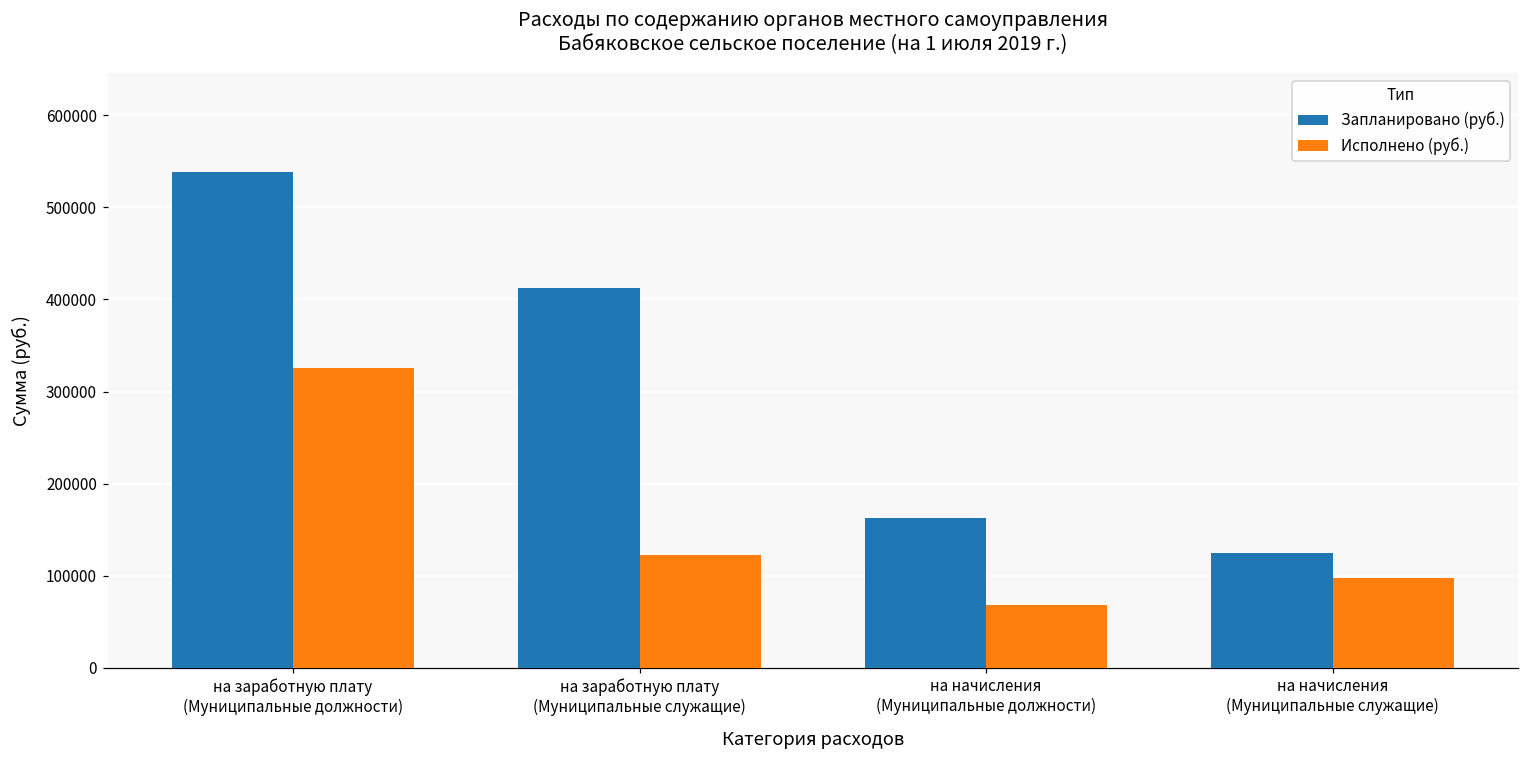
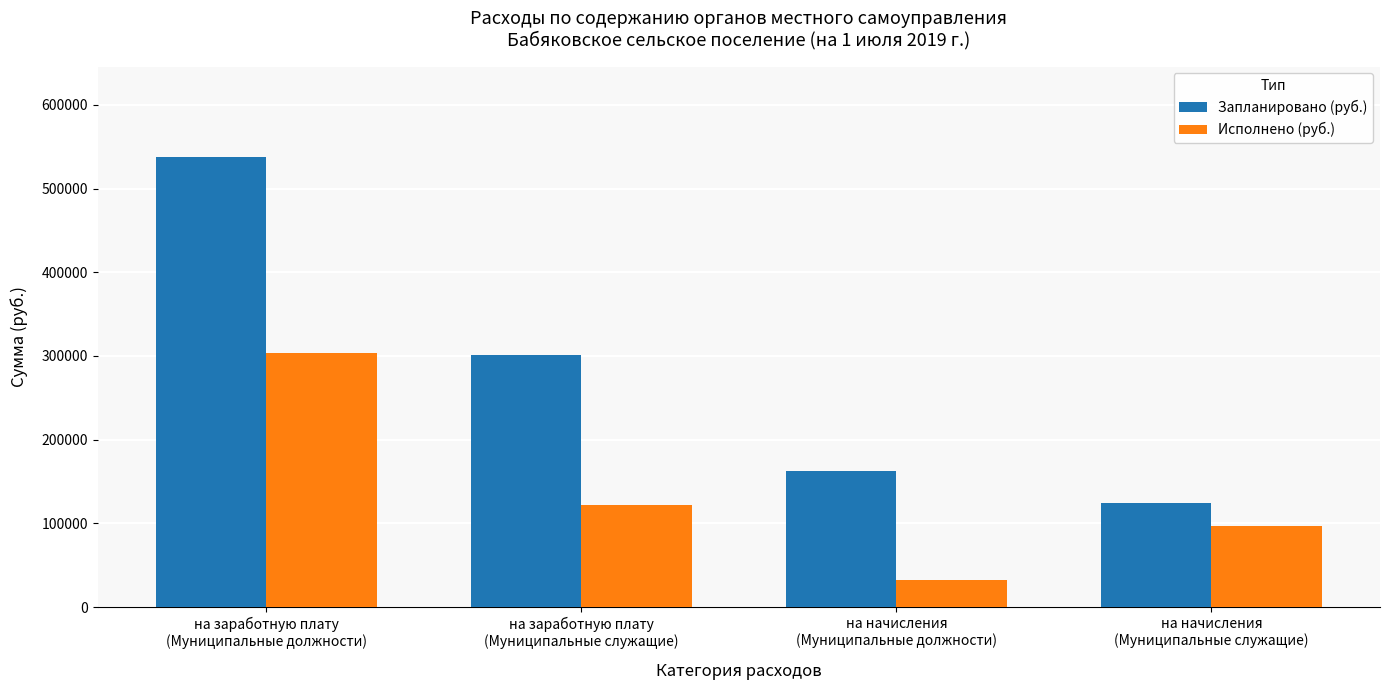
  {
    "Запланировано (руб.)": {
      "на заработную плату (Муниципальные должности)": 540000,
-     "на заработную плату (Муниципальные служащие)": 410000,
+     "на заработную плату (Муниципальные служащие)": 300000,
      "на начисления (Муниципальные должности)": 160000,
      "на начисления (Муниципальные служащие)": 120000
    },
    "Исполнено (руб.)": {
-     "на заработную плату (Муниципальные должности)": 330000,
+     "на заработную плату (Муниципальные должности)": 300000,
      "на заработную плату (Муниципальные служащие)": 120000,
-     "на начисления (Муниципальные должности)": 70000,
+     "на начисления (Муниципальные должности)": 30000,
      "на начисления (Муниципальные служащие)": 100000
    }
  }
